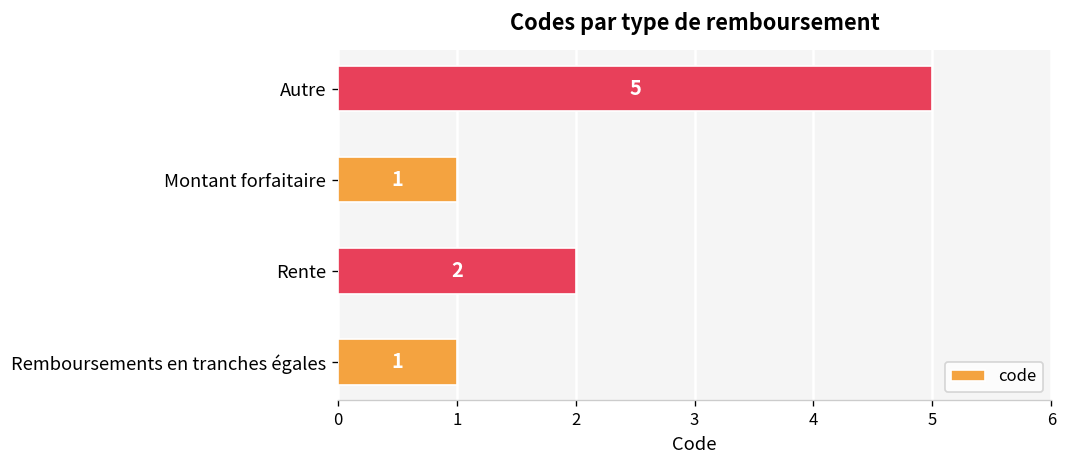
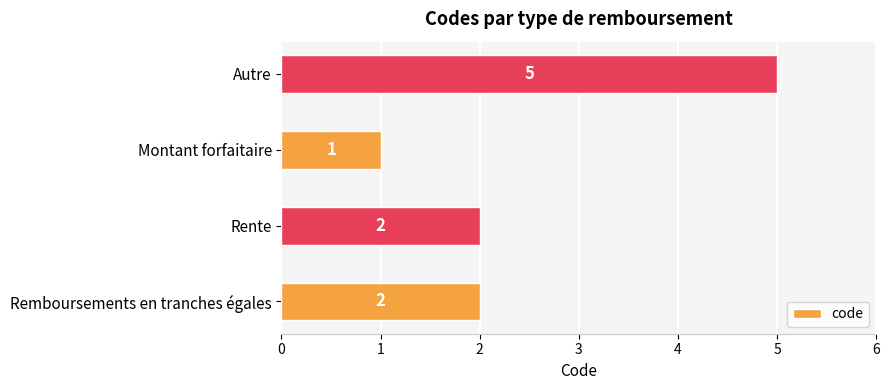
  {
    "Autre": 5,
    "Montant forfaitaire": 1,
    "Rente": 2,
-   "Remboursements en tranches égales": 1
+   "Remboursements en tranches égales": 2
  }
